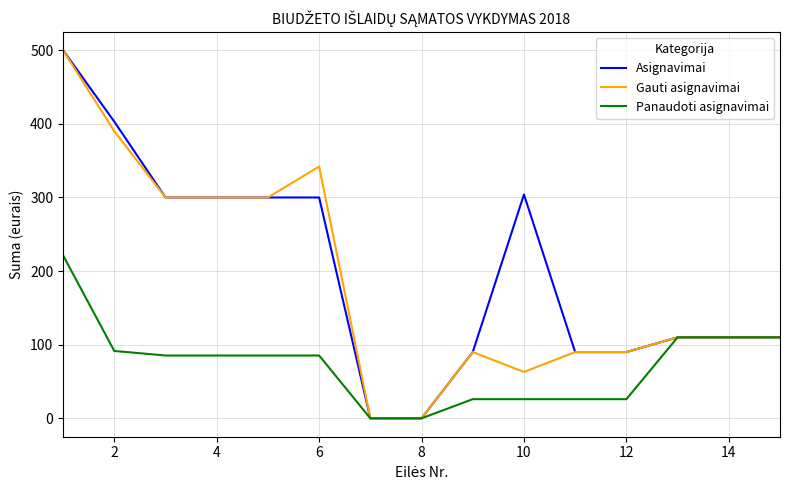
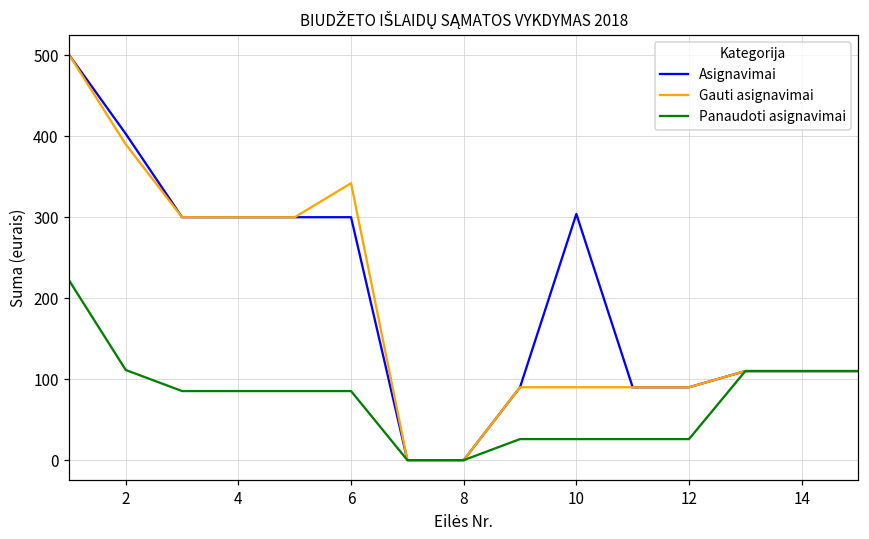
  {
    "Asignavimai": {
      "2": 400,
      "6": 300,
      "10": 300
    },
    "Gauti asignavimai": {
      "2": 390,
      "6": 340,
-     "10": 60
+     "10": 90
    },
    "Panaudoti asignavimai": {
-     "2": 90,
+     "2": 110,
      "4": 90,
      "6": 90,
      "10": 30,
      "12": 30
    }
  }
